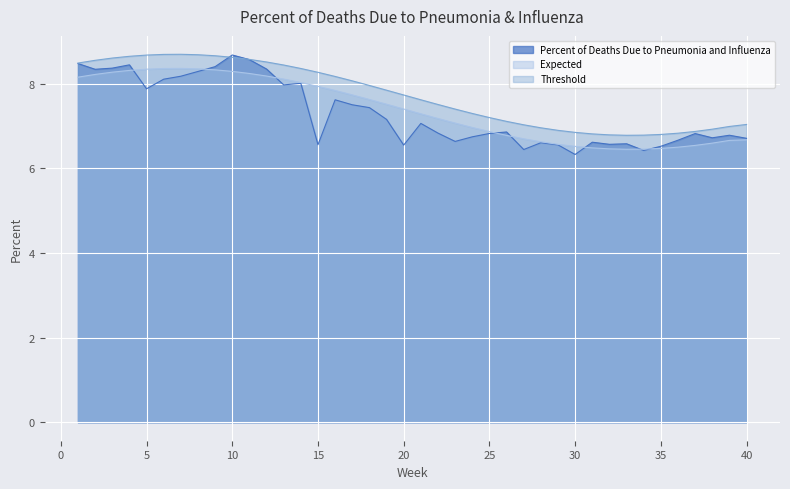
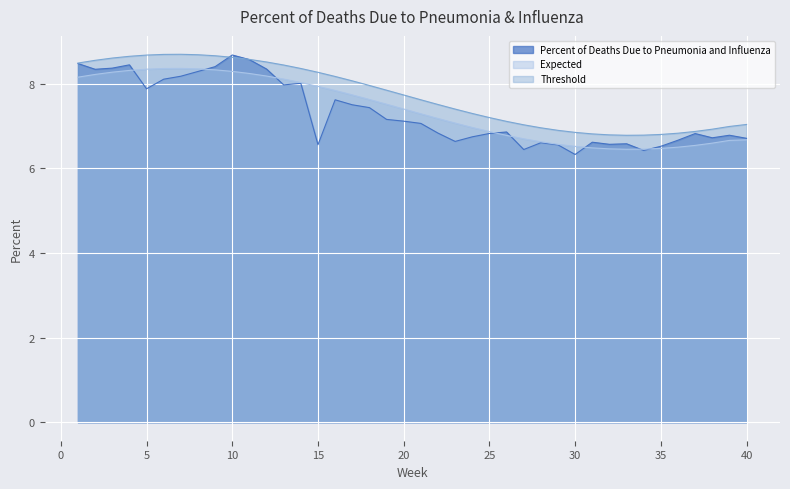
  {
    "Percent of Deaths Due to Pneumonia and Influenza": {
      "5": 7.9,
      "15": 6.6,
-     "20": 6.6,
+     "20": 7.1,
      "30": 6.3
    }
  }
